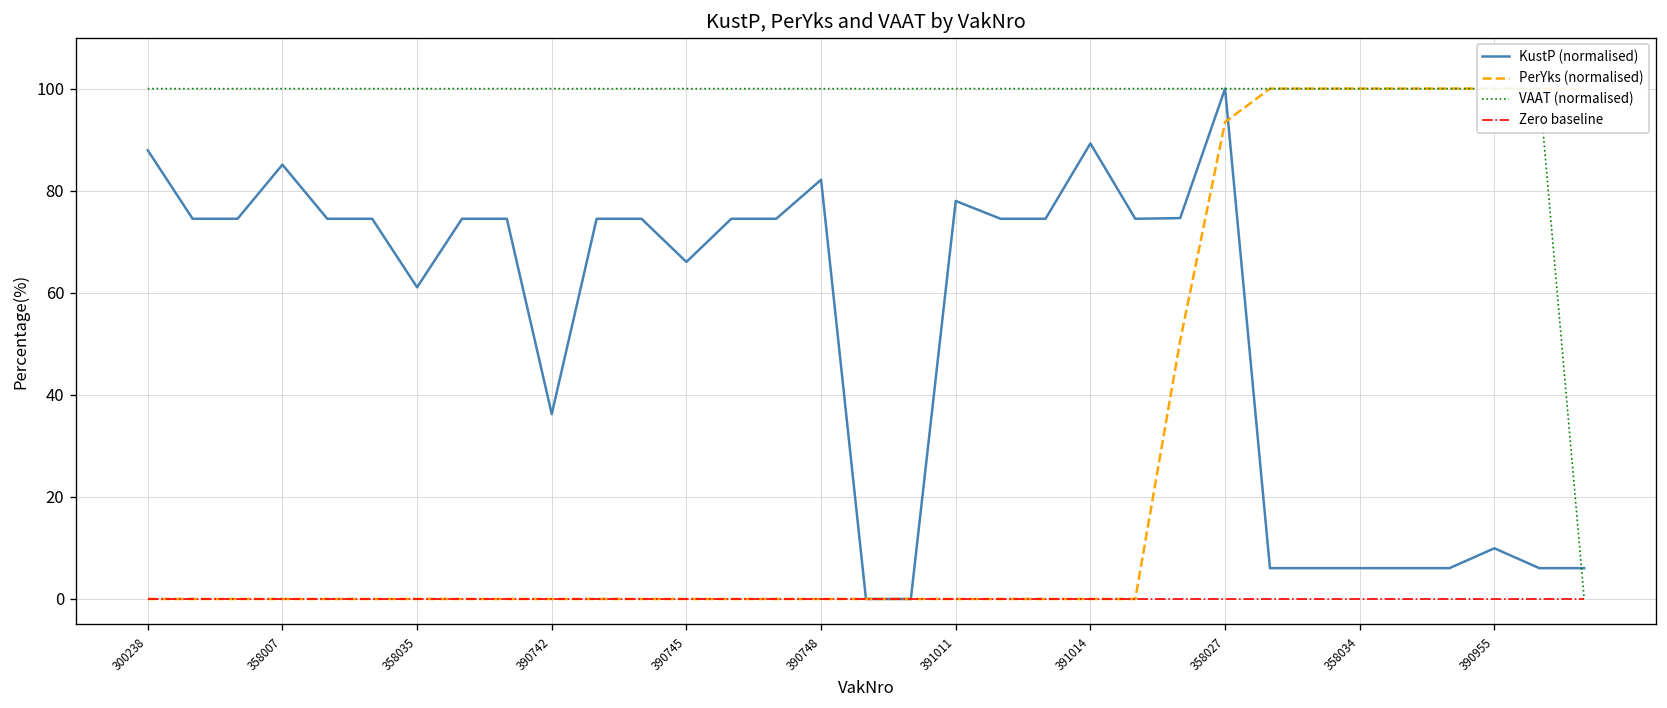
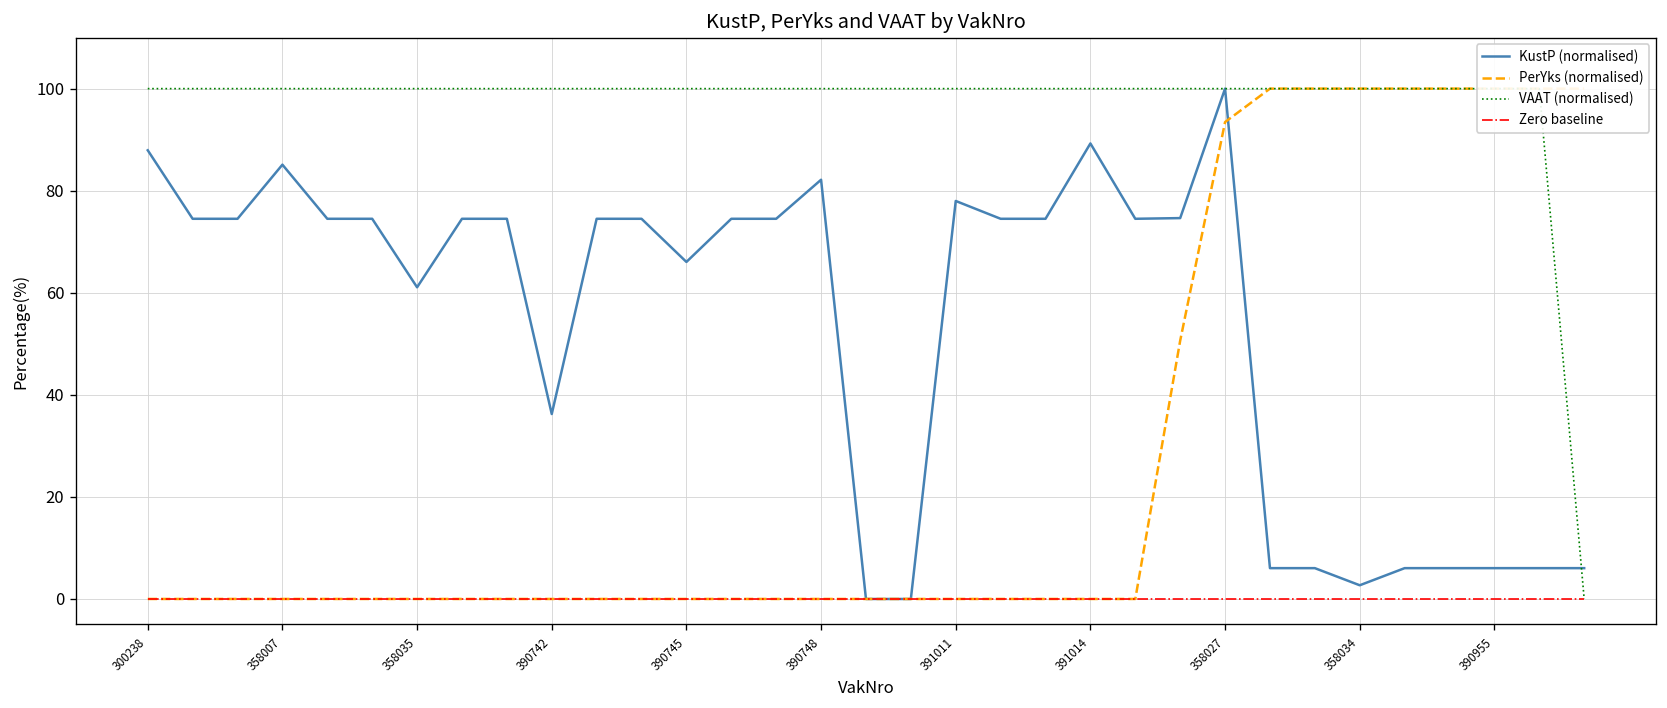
  {
    "KustP (normalised)": {
      "300238": 88,
      "358007": 85,
      "358035": 61,
      "390742": 36,
      "390745": 66,
      "390748": 82,
      "391011": 78,
      "391014": 89,
-     "358034": 6,
-     "390955": 10
+     "358034": 3,
+     "390955": 6
    },
    "PerYks (normalised)": {
      "358027": 93
    },
    "VAAT (normalised)": {
      "300238": 100,
      "358007": 100,
      "358035": 100,
      "390742": 100,
      "390745": 100,
      "390748": 100,
      "391011": 100,
      "391014": 100
    },
    "Zero baseline": {
      "358027": 0,
      "358034": 0,
      "390955": 0
    }
  }
